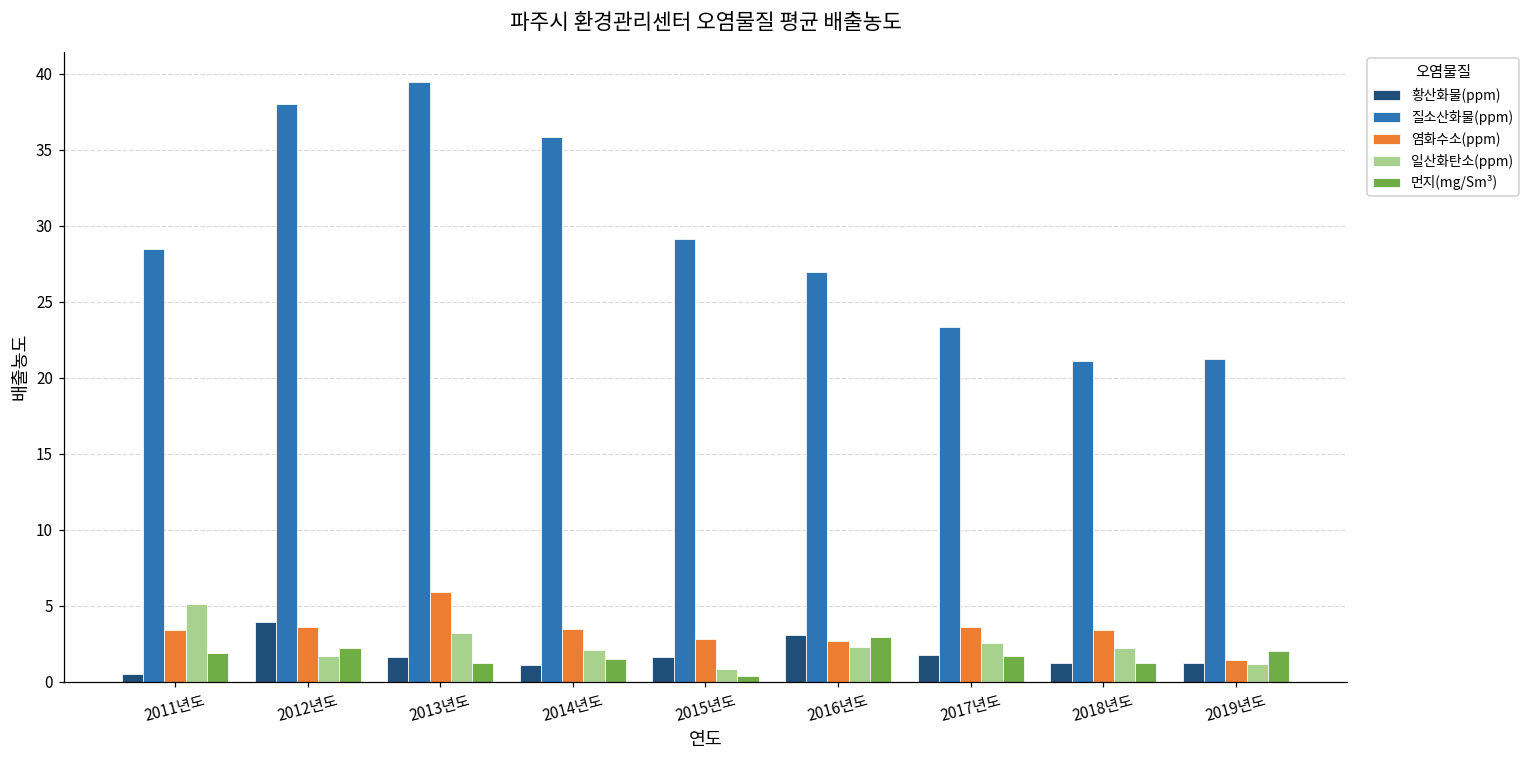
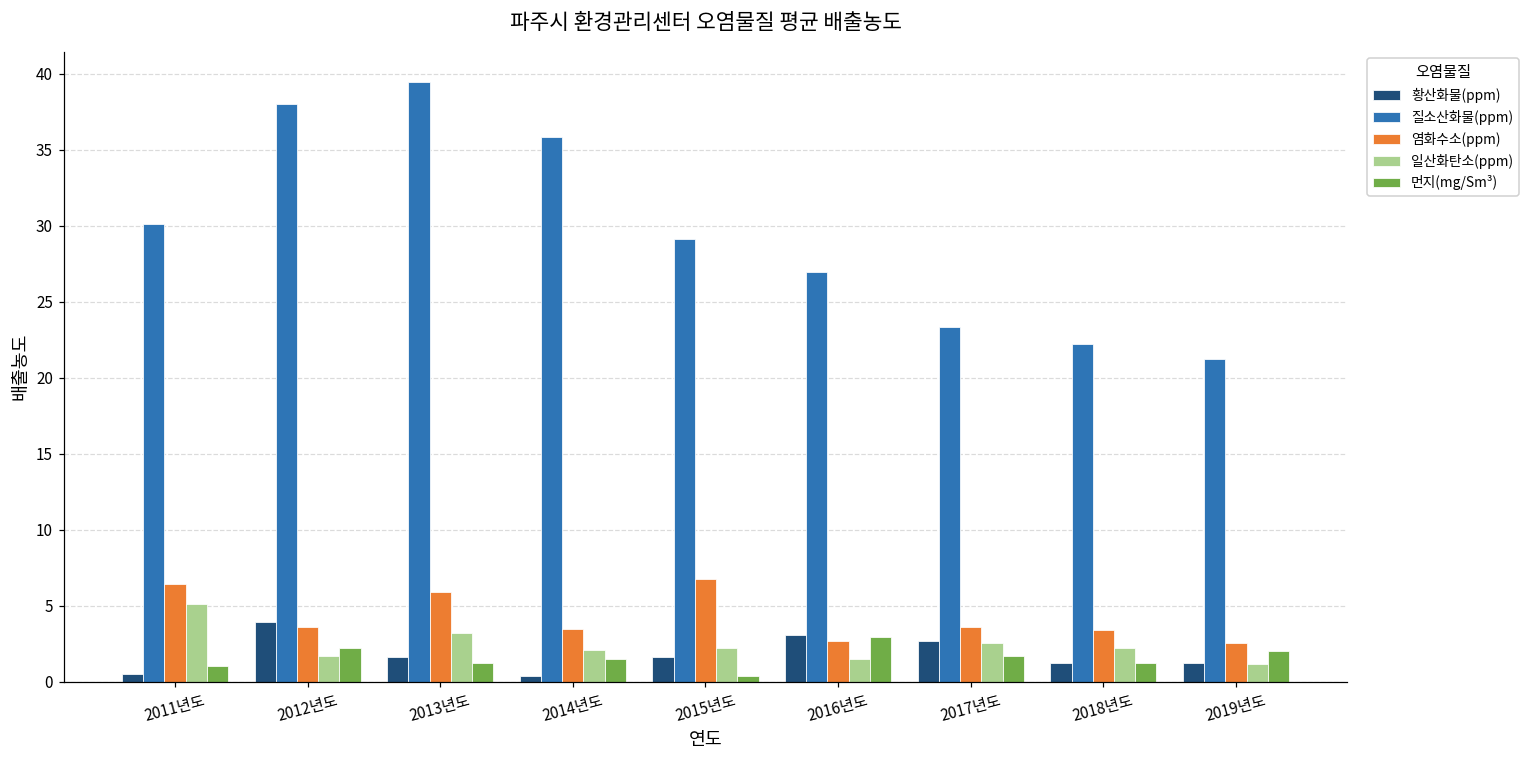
  {
    "황산화물(ppm)": {
      "2011년도": 0.5,
      "2012년도": 3.9,
      "2013년도": 1.6,
-     "2014년도": 1.1,
+     "2014년도": 0.3,
      "2015년도": 1.6,
      "2016년도": 3.1,
-     "2017년도": 1.7,
+     "2017년도": 2.7,
      "2018년도": 1.2,
      "2019년도": 1.2
    },
    "질소산화물(ppm)": {
-     "2011년도": 28.5,
+     "2011년도": 30.1,
      "2012년도": 38.0,
      "2013년도": 39.5,
      "2014년도": 35.8,
      "2015년도": 29.1,
      "2016년도": 27.0,
      "2017년도": 23.3,
-     "2018년도": 21.1,
+     "2018년도": 22.2,
      "2019년도": 21.2
    },
    "염화수소(ppm)": {
-     "2011년도": 3.4,
+     "2011년도": 6.4,
      "2012년도": 3.6,
      "2013년도": 5.9,
      "2014년도": 3.5,
-     "2015년도": 2.8,
+     "2015년도": 6.8,
      "2016년도": 2.7,
      "2017년도": 3.6,
      "2018년도": 3.4,
-     "2019년도": 1.4
+     "2019년도": 2.6
    },
    "일산화탄소(ppm)": {
      "2011년도": 5.1,
      "2012년도": 1.7,
      "2013년도": 3.2,
      "2014년도": 2.1,
-     "2015년도": 0.8,
-     "2016년도": 2.3,
+     "2015년도": 2.2,
+     "2016년도": 1.5,
      "2017년도": 2.5,
      "2018년도": 2.2,
      "2019년도": 1.1
    },
    "먼지(mg/Sm³)": {
-     "2011년도": 1.9,
+     "2011년도": 1.0,
      "2012년도": 2.2,
      "2013년도": 1.2,
      "2014년도": 1.5,
      "2015년도": 0.4,
      "2016년도": 2.9,
      "2017년도": 1.7,
      "2018년도": 1.2,
      "2019년도": 2.0
    }
  }
